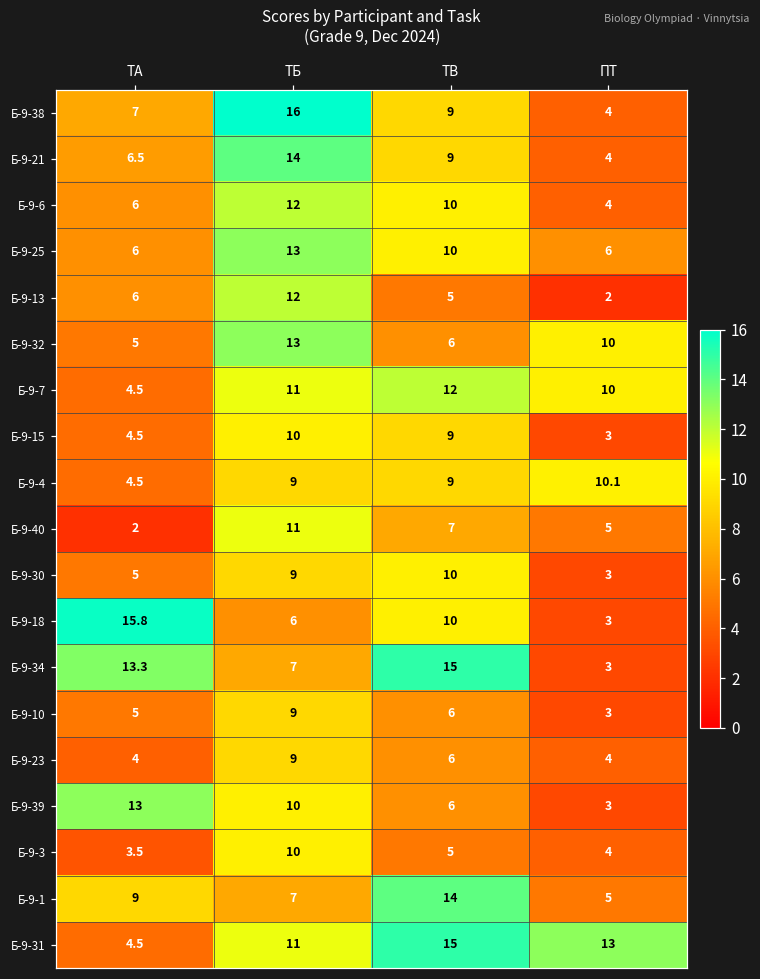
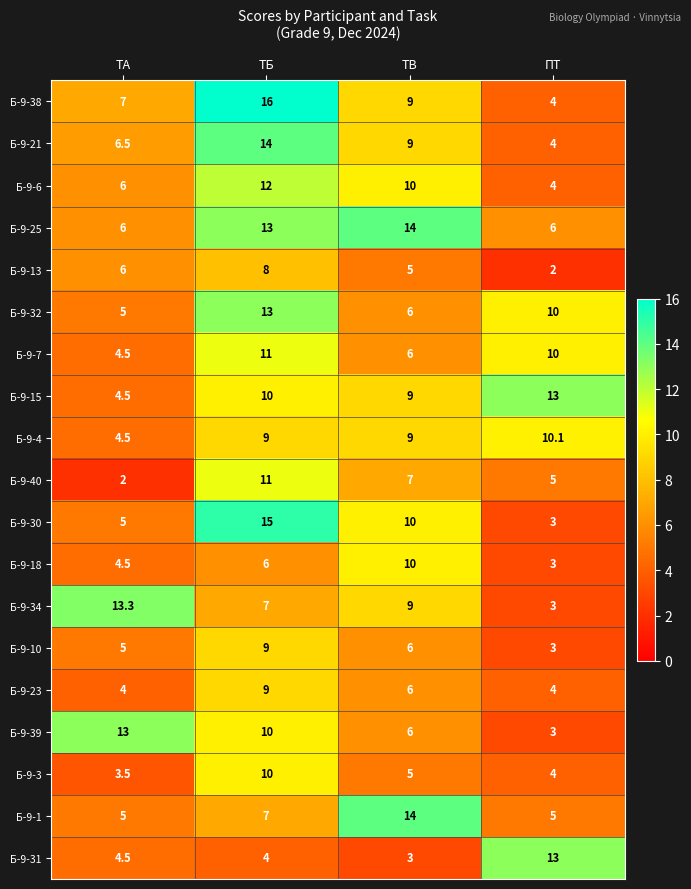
  {
    "Б-9-38": {
      "ТА": 7,
      "ТБ": 16,
      "ТВ": 9,
      "ПТ": 4
    },
    "Б-9-21": {
      "ТА": 6.5,
      "ТБ": 14,
      "ТВ": 9,
      "ПТ": 4
    },
    "Б-9-6": {
      "ТА": 6,
      "ТБ": 12,
      "ТВ": 10,
      "ПТ": 4
    },
    "Б-9-25": {
      "ТА": 6,
      "ТБ": 13,
-     "ТВ": 10,
+     "ТВ": 14,
      "ПТ": 6
    },
    "Б-9-13": {
      "ТА": 6,
-     "ТБ": 12,
+     "ТБ": 8,
      "ТВ": 5,
      "ПТ": 2
    },
    "Б-9-32": {
      "ТА": 5,
      "ТБ": 13,
      "ТВ": 6,
      "ПТ": 10
    },
    "Б-9-7": {
      "ТА": 4.5,
      "ТБ": 11,
-     "ТВ": 12,
+     "ТВ": 6,
      "ПТ": 10
    },
    "Б-9-15": {
      "ТА": 4.5,
      "ТБ": 10,
      "ТВ": 9,
-     "ПТ": 3
+     "ПТ": 13
    },
    "Б-9-4": {
      "ТА": 4.5,
      "ТБ": 9,
      "ТВ": 9,
      "ПТ": 10.1
    },
    "Б-9-40": {
      "ТА": 2,
      "ТБ": 11,
      "ТВ": 7,
      "ПТ": 5
    },
    "Б-9-30": {
      "ТА": 5,
-     "ТБ": 9,
+     "ТБ": 15,
      "ТВ": 10,
      "ПТ": 3
    },
    "Б-9-18": {
-     "ТА": 15.8,
+     "ТА": 4.5,
      "ТБ": 6,
      "ТВ": 10,
      "ПТ": 3
    },
    "Б-9-34": {
      "ТА": 13.3,
      "ТБ": 7,
-     "ТВ": 15,
+     "ТВ": 9,
      "ПТ": 3
    },
    "Б-9-10": {
      "ТА": 5,
      "ТБ": 9,
      "ТВ": 6,
      "ПТ": 3
    },
    "Б-9-23": {
      "ТА": 4,
      "ТБ": 9,
      "ТВ": 6,
      "ПТ": 4
    },
    "Б-9-39": {
      "ТА": 13,
      "ТБ": 10,
      "ТВ": 6,
      "ПТ": 3
    },
    "Б-9-3": {
      "ТА": 3.5,
      "ТБ": 10,
      "ТВ": 5,
      "ПТ": 4
    },
    "Б-9-1": {
-     "ТА": 9,
+     "ТА": 5,
      "ТБ": 7,
      "ТВ": 14,
      "ПТ": 5
    },
    "Б-9-31": {
      "ТА": 4.5,
-     "ТБ": 11,
-     "ТВ": 15,
+     "ТБ": 4,
+     "ТВ": 3,
      "ПТ": 13
    }
  }
